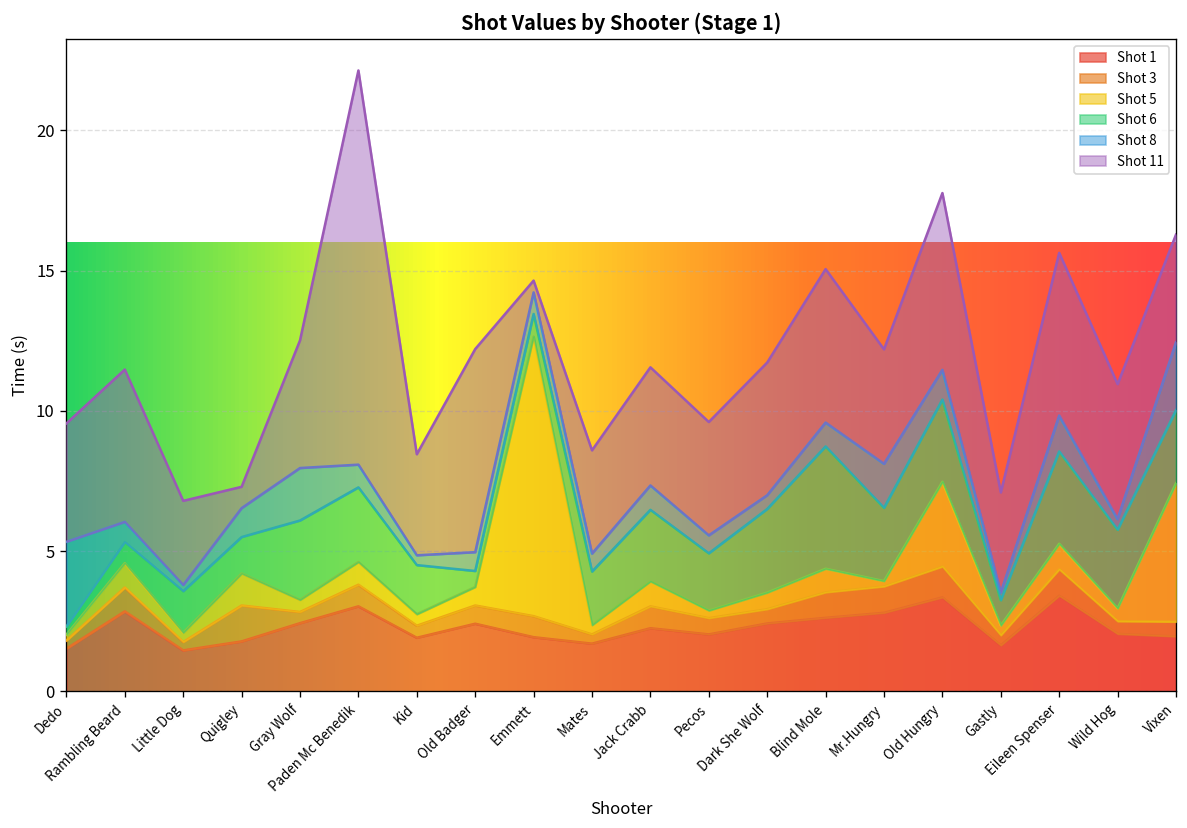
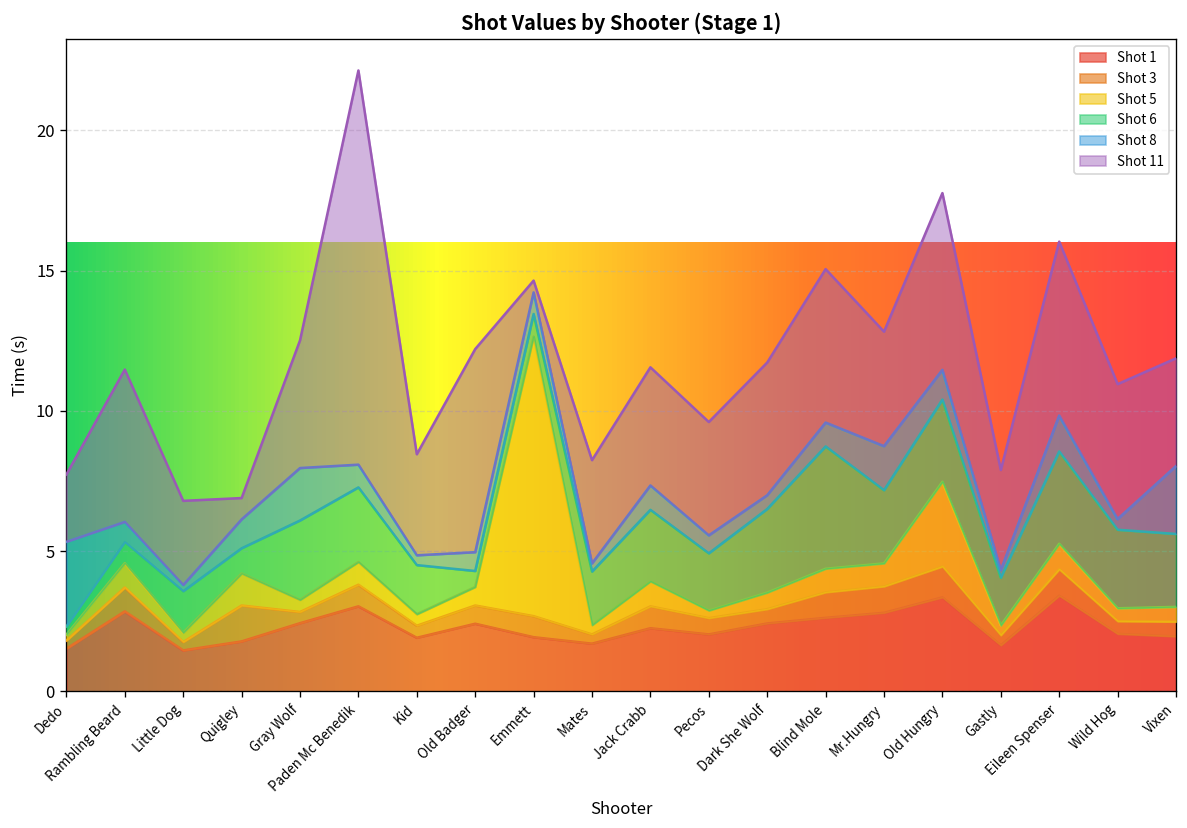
  {
    "Shot 5": {
      "Dedo": 0.2,
      "Rambling Beard": 0.9,
      "Little Dog": 0.3,
      "Quigley": 1.1,
      "Gray Wolf": 0.4,
      "Paden Mc Benedik": 0.8,
      "Kid": 0.4,
      "Old Badger": 0.7,
      "Emmett": 10.0,
      "Mates": 0.3,
      "Jack Crabb": 0.9,
      "Pecos": 0.3,
      "Dark She Wolf": 0.6,
      "Blind Mole": 0.8,
-     "Mr.Hungry": 0.2,
+     "Mr.Hungry": 0.8,
      "Old Hungry": 3.0,
      "Gastly": 0.4,
      "Eileen Spenser": 0.9,
      "Wild Hog": 0.5,
-     "Vixen": 4.9
+     "Vixen": 0.5
    },
    "Shot 6": {
      "Dedo": 0.3,
      "Rambling Beard": 0.8,
      "Little Dog": 1.5,
-     "Quigley": 1.3,
+     "Quigley": 0.9,
      "Gray Wolf": 2.8,
      "Paden Mc Benedik": 2.7,
      "Kid": 1.8,
      "Old Badger": 0.6,
      "Emmett": 0.8,
      "Mates": 1.9,
      "Jack Crabb": 2.6,
      "Pecos": 2.0,
      "Dark She Wolf": 3.0,
      "Blind Mole": 4.4,
      "Mr.Hungry": 2.6,
      "Old Hungry": 2.9,
-     "Gastly": 0.9,
+     "Gastly": 1.7,
      "Eileen Spenser": 3.3,
      "Wild Hog": 2.8,
      "Vixen": 2.6
    },
    "Shot 8": {
      "Dedo": 3.0,
      "Rambling Beard": 0.7,
      "Little Dog": 0.2,
      "Quigley": 1.0,
      "Gray Wolf": 1.9,
      "Paden Mc Benedik": 0.8,
      "Kid": 0.3,
      "Old Badger": 0.7,
      "Emmett": 0.8,
-     "Mates": 0.6,
+     "Mates": 0.3,
      "Jack Crabb": 0.9,
      "Pecos": 0.6,
      "Dark She Wolf": 0.5,
      "Blind Mole": 0.8,
      "Mr.Hungry": 1.6,
      "Old Hungry": 1.1,
      "Gastly": 0.3,
      "Eileen Spenser": 1.3,
      "Wild Hog": 0.4,
      "Vixen": 2.4
    },
    "Shot 11": {
-     "Dedo": 4.2,
+     "Dedo": 2.4,
      "Rambling Beard": 5.4,
      "Little Dog": 3.0,
      "Quigley": 0.8,
      "Gray Wolf": 4.6,
      "Paden Mc Benedik": 14.1,
      "Kid": 3.6,
      "Old Badger": 7.2,
      "Emmett": 0.4,
      "Mates": 3.7,
      "Jack Crabb": 4.2,
      "Pecos": 4.0,
      "Dark She Wolf": 4.7,
      "Blind Mole": 5.5,
      "Mr.Hungry": 4.1,
      "Old Hungry": 6.3,
      "Gastly": 3.6,
-     "Eileen Spenser": 5.8,
+     "Eileen Spenser": 6.2,
      "Wild Hog": 4.8,
      "Vixen": 3.8
    }
  }
